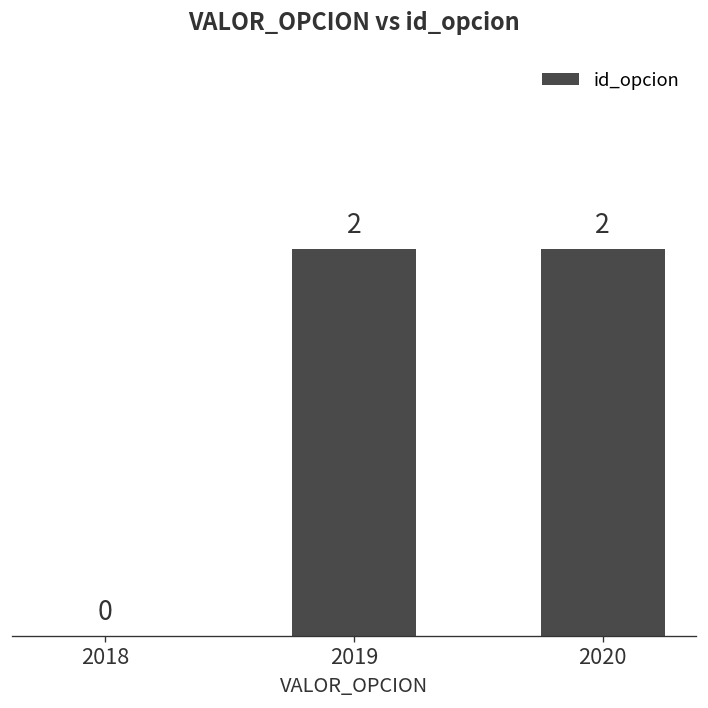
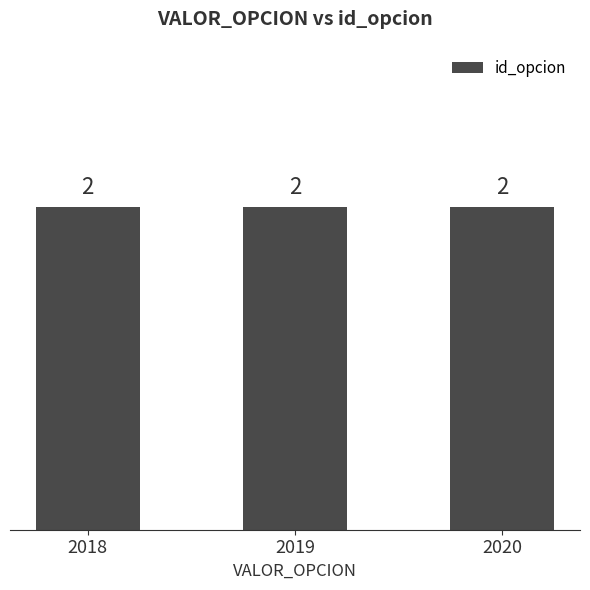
  {
-   "2018": 0,
+   "2018": 2,
    "2019": 2,
    "2020": 2
  }
